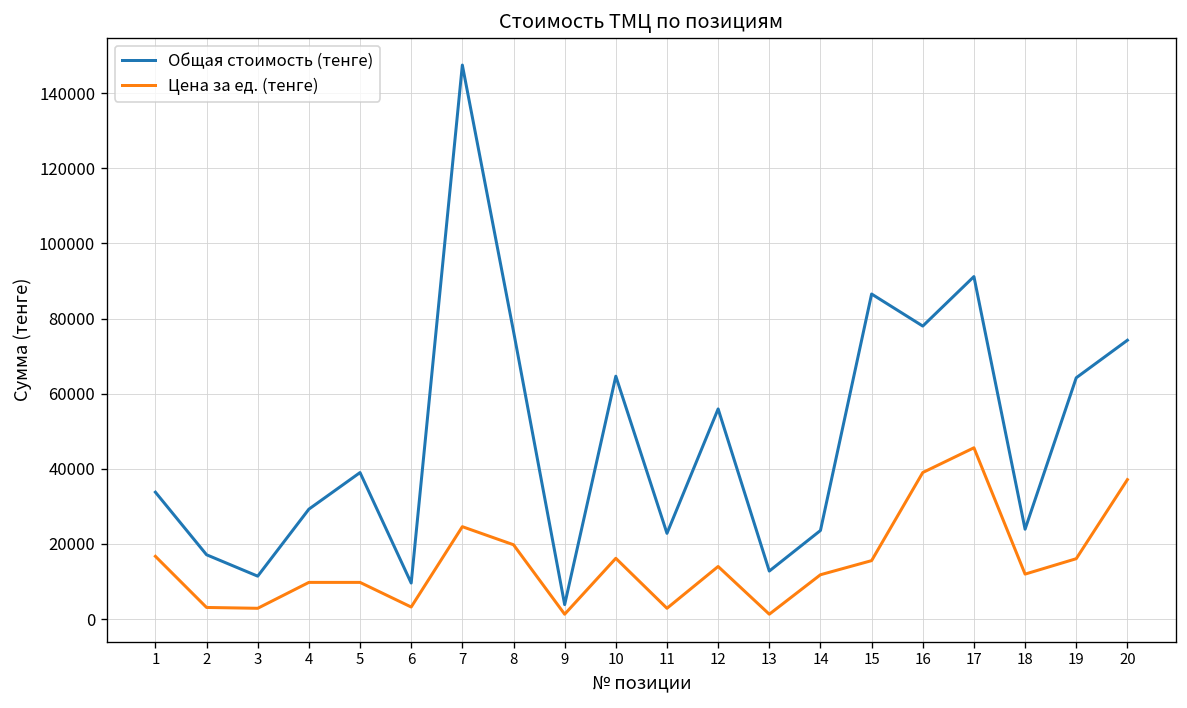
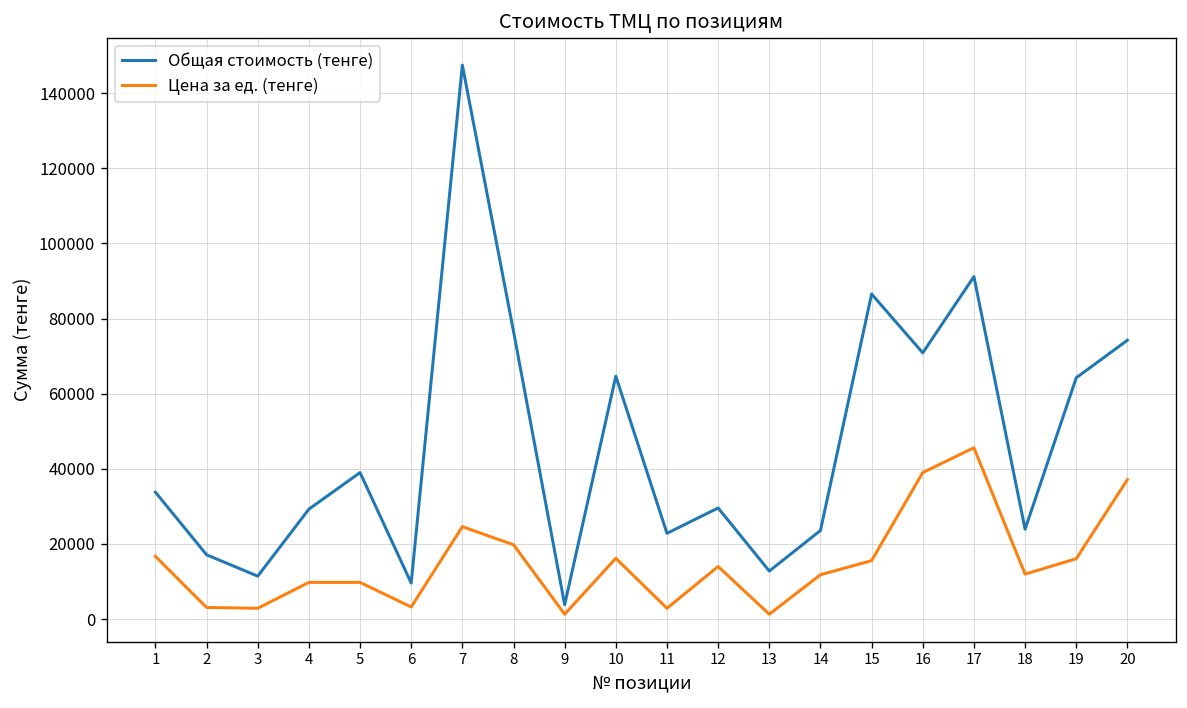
  {
    "Общая стоимость (тенге)": {
      "1": 34000,
      "2": 17000,
      "3": 11000,
      "4": 29000,
      "5": 39000,
      "6": 10000,
      "7": 147000,
      "8": 77000,
      "9": 4000,
      "10": 65000,
      "11": 23000,
-     "12": 56000,
+     "12": 30000,
      "13": 13000,
      "14": 24000,
      "15": 87000,
-     "16": 78000,
+     "16": 71000,
      "17": 91000,
      "18": 24000,
      "19": 64000,
      "20": 74000
    },
    "Цена за ед. (тенге)": {
      "1": 17000,
      "2": 3000,
      "3": 3000,
      "4": 10000,
      "5": 10000,
      "6": 3000,
      "7": 25000,
      "8": 20000,
      "9": 1000,
      "10": 16000,
      "11": 3000,
      "12": 14000,
      "13": 1000,
      "14": 12000,
      "15": 16000,
      "16": 39000,
      "17": 46000,
      "18": 12000,
      "19": 16000,
      "20": 37000
    }
  }
